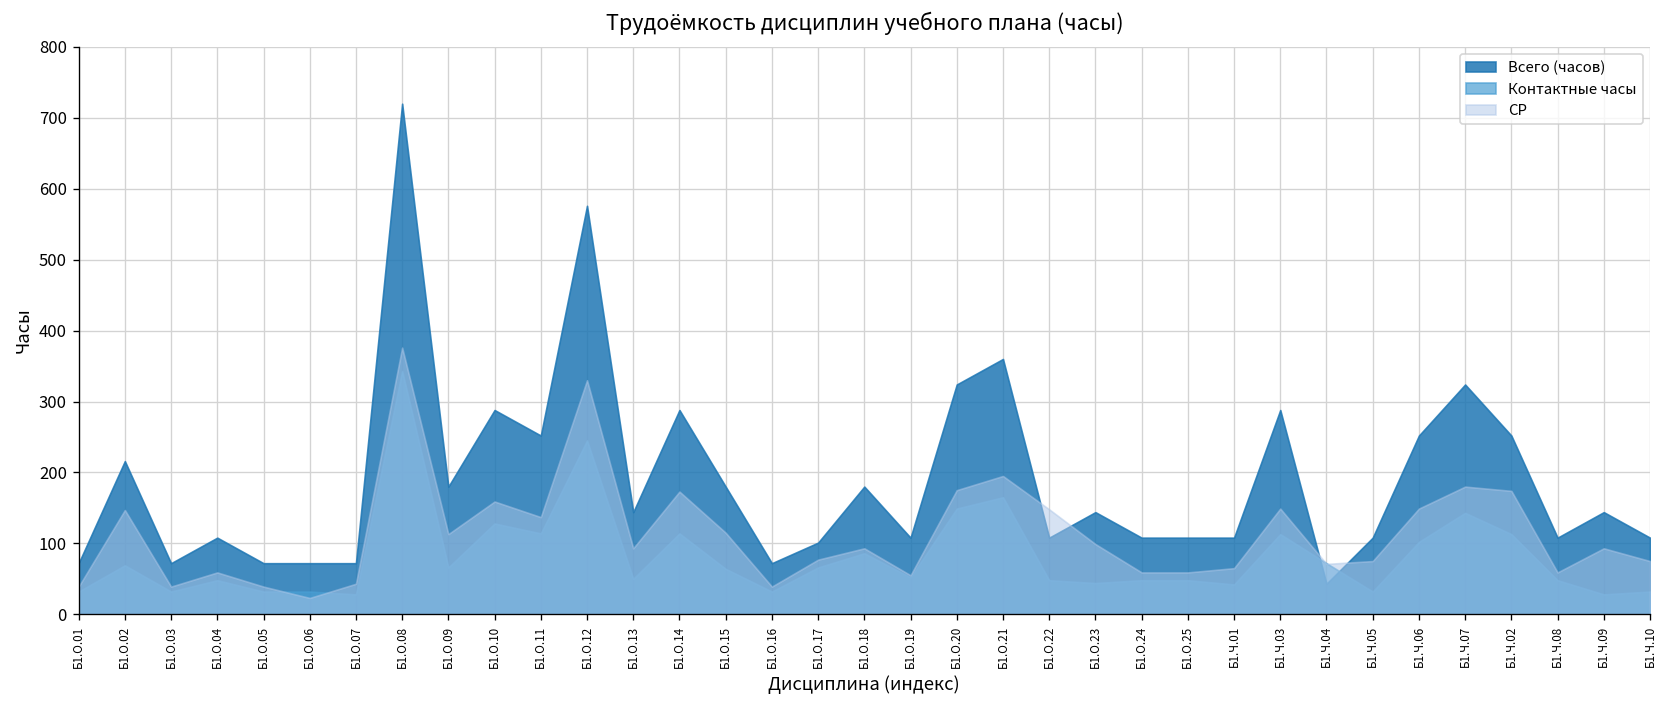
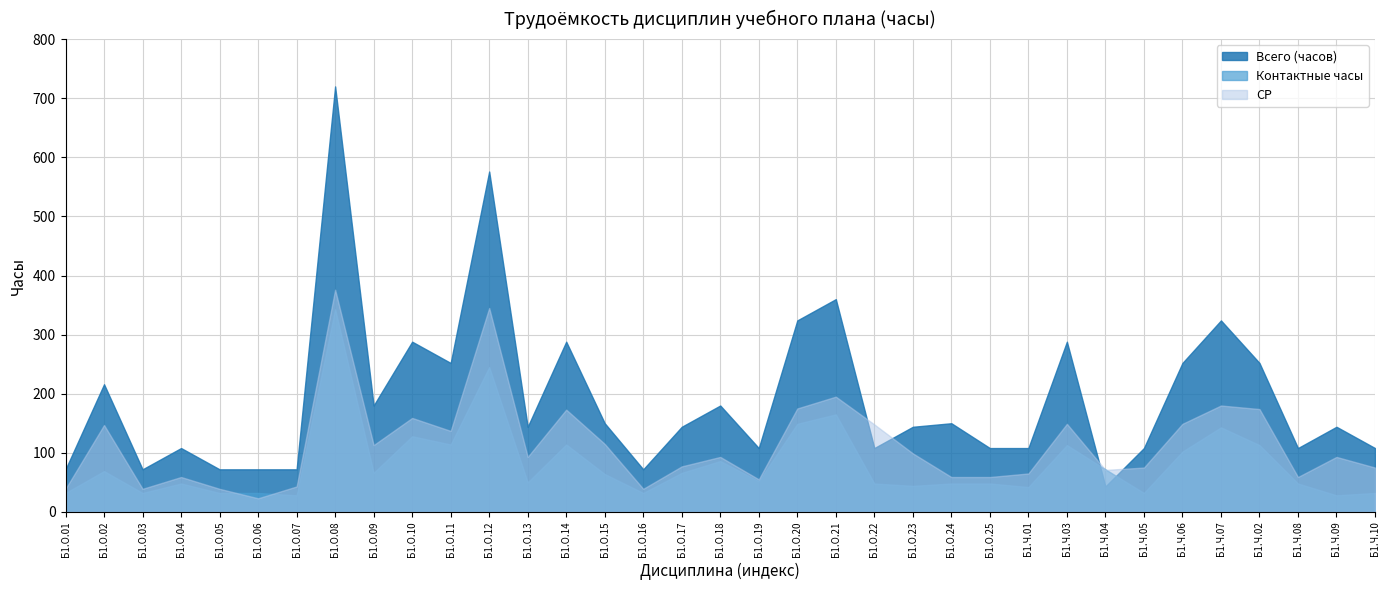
  {
    "Всего (часов)": {
      "Б1.О.01": 70,
      "Б1.О.02": 220,
      "Б1.О.03": 70,
      "Б1.О.04": 110,
      "Б1.О.05": 70,
      "Б1.О.06": 70,
      "Б1.О.07": 70,
      "Б1.О.08": 720,
      "Б1.О.09": 180,
      "Б1.О.10": 290,
      "Б1.О.11": 250,
      "Б1.О.12": 580,
      "Б1.О.13": 140,
      "Б1.О.14": 290,
-     "Б1.О.15": 180,
+     "Б1.О.15": 150,
      "Б1.О.16": 70,
-     "Б1.О.17": 100,
+     "Б1.О.17": 140,
      "Б1.О.18": 180,
      "Б1.О.19": 110,
      "Б1.О.20": 320,
      "Б1.О.21": 360,
      "Б1.О.22": 110,
      "Б1.О.23": 140,
-     "Б1.О.24": 110,
+     "Б1.О.24": 150,
      "Б1.О.25": 110,
      "Б1.Ч.01": 110,
      "Б1.Ч.03": 290,
      "Б1.Ч.04": 40,
      "Б1.Ч.05": 110,
      "Б1.Ч.06": 250,
      "Б1.Ч.07": 320,
      "Б1.Ч.02": 250,
      "Б1.Ч.08": 110,
      "Б1.Ч.09": 140,
      "Б1.Ч.10": 110
    },
    "Контактные часы": {
      "Б1.О.01": 30,
      "Б1.О.02": 70,
      "Б1.О.03": 30,
      "Б1.О.04": 50,
      "Б1.О.05": 30,
      "Б1.О.06": 30,
      "Б1.О.07": 30,
      "Б1.О.08": 340,
      "Б1.О.09": 70,
      "Б1.О.10": 130,
      "Б1.О.11": 110,
      "Б1.О.12": 250,
      "Б1.О.13": 50,
      "Б1.О.14": 110,
      "Б1.О.15": 60,
      "Б1.О.16": 30,
      "Б1.О.17": 70,
      "Б1.О.18": 90,
      "Б1.О.20": 150,
      "Б1.О.21": 170,
      "Б1.О.22": 50,
      "Б1.О.23": 40,
      "Б1.О.24": 50,
      "Б1.О.25": 50,
      "Б1.Ч.01": 40,
      "Б1.Ч.03": 110,
      "Б1.Ч.05": 30,
      "Б1.Ч.06": 100,
      "Б1.Ч.07": 140,
      "Б1.Ч.02": 110,
      "Б1.Ч.08": 50,
      "Б1.Ч.09": 30,
      "Б1.Ч.10": 30
    },
    "СР": {
      "Б1.О.01": 40,
      "Б1.О.02": 150,
      "Б1.О.03": 40,
      "Б1.О.04": 60,
      "Б1.О.05": 40,
      "Б1.О.06": 20,
      "Б1.О.07": 40,
      "Б1.О.08": 380,
      "Б1.О.09": 110,
      "Б1.О.10": 160,
      "Б1.О.11": 140,
-     "Б1.О.12": 330,
+     "Б1.О.12": 350,
      "Б1.О.13": 90,
      "Б1.О.14": 170,
      "Б1.О.15": 120,
      "Б1.О.16": 40,
      "Б1.О.17": 80,
      "Б1.О.18": 90,
      "Б1.О.20": 180,
      "Б1.О.21": 200,
      "Б1.О.22": 150,
      "Б1.О.23": 100,
      "Б1.О.24": 60,
      "Б1.О.25": 60,
      "Б1.Ч.01": 70,
      "Б1.Ч.03": 150,
      "Б1.Ч.05": 80,
      "Б1.Ч.06": 150,
      "Б1.Ч.07": 180,
      "Б1.Ч.02": 170,
      "Б1.Ч.08": 60,
      "Б1.Ч.09": 90,
      "Б1.Ч.10": 80
    }
  }
